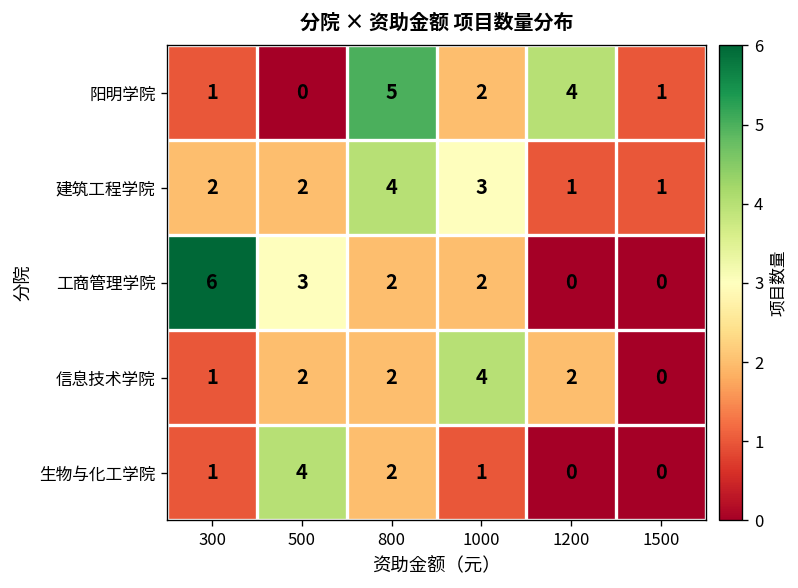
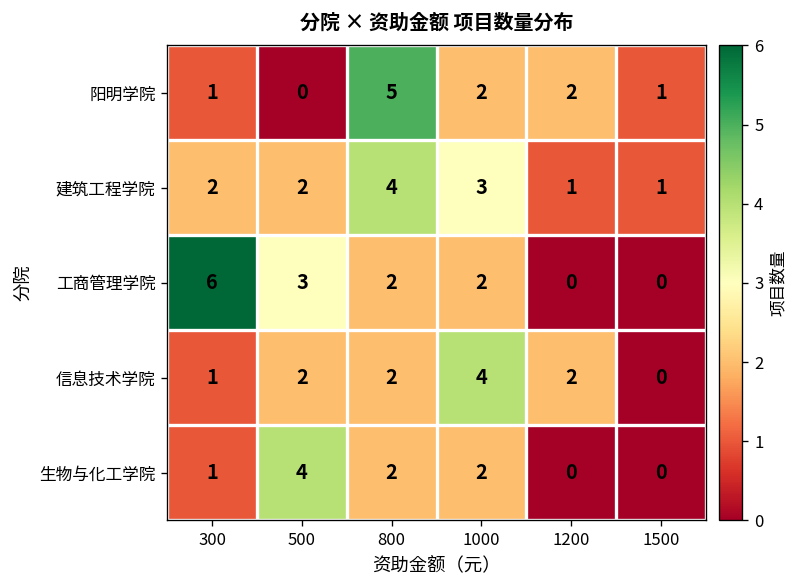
  {
    "阳明学院": {
      "300": 1,
      "500": 0,
      "800": 5,
      "1000": 2,
-     "1200": 4,
+     "1200": 2,
      "1500": 1
    },
    "建筑工程学院": {
      "300": 2,
      "500": 2,
      "800": 4,
      "1000": 3,
      "1200": 1,
      "1500": 1
    },
    "工商管理学院": {
      "300": 6,
      "500": 3,
      "800": 2,
      "1000": 2,
      "1200": 0,
      "1500": 0
    },
    "信息技术学院": {
      "300": 1,
      "500": 2,
      "800": 2,
      "1000": 4,
      "1200": 2,
      "1500": 0
    },
    "生物与化工学院": {
      "300": 1,
      "500": 4,
      "800": 2,
-     "1000": 1,
+     "1000": 2,
      "1200": 0,
      "1500": 0
    }
  }
